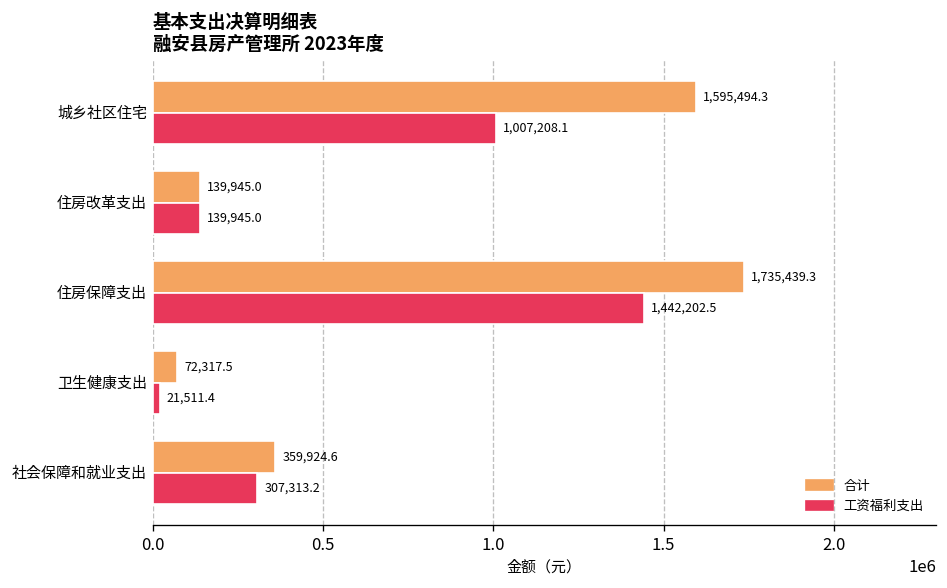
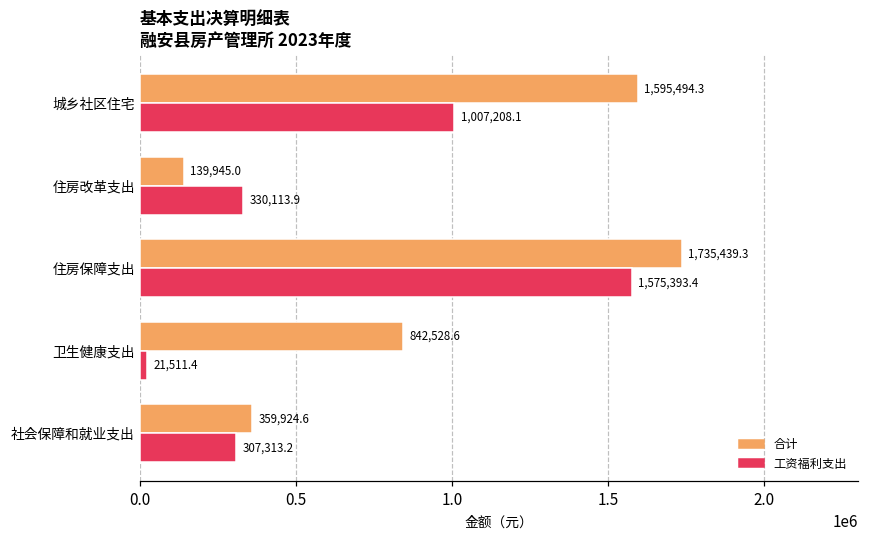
  {
    "合计": {
      "城乡社区住宅": "1,595,494.3",
      "住房改革支出": "139,945.0",
      "住房保障支出": "1,735,439.3",
-     "卫生健康支出": "72,317.5",
+     "卫生健康支出": "842,528.6",
      "社会保障和就业支出": "359,924.6"
    },
    "工资福利支出": {
      "城乡社区住宅": "1,007,208.1",
-     "住房改革支出": "139,945.0",
-     "住房保障支出": "1,442,202.5",
+     "住房改革支出": "330,113.9",
+     "住房保障支出": "1,575,393.4",
      "卫生健康支出": "21,511.4",
      "社会保障和就业支出": "307,313.2"
    }
  }
